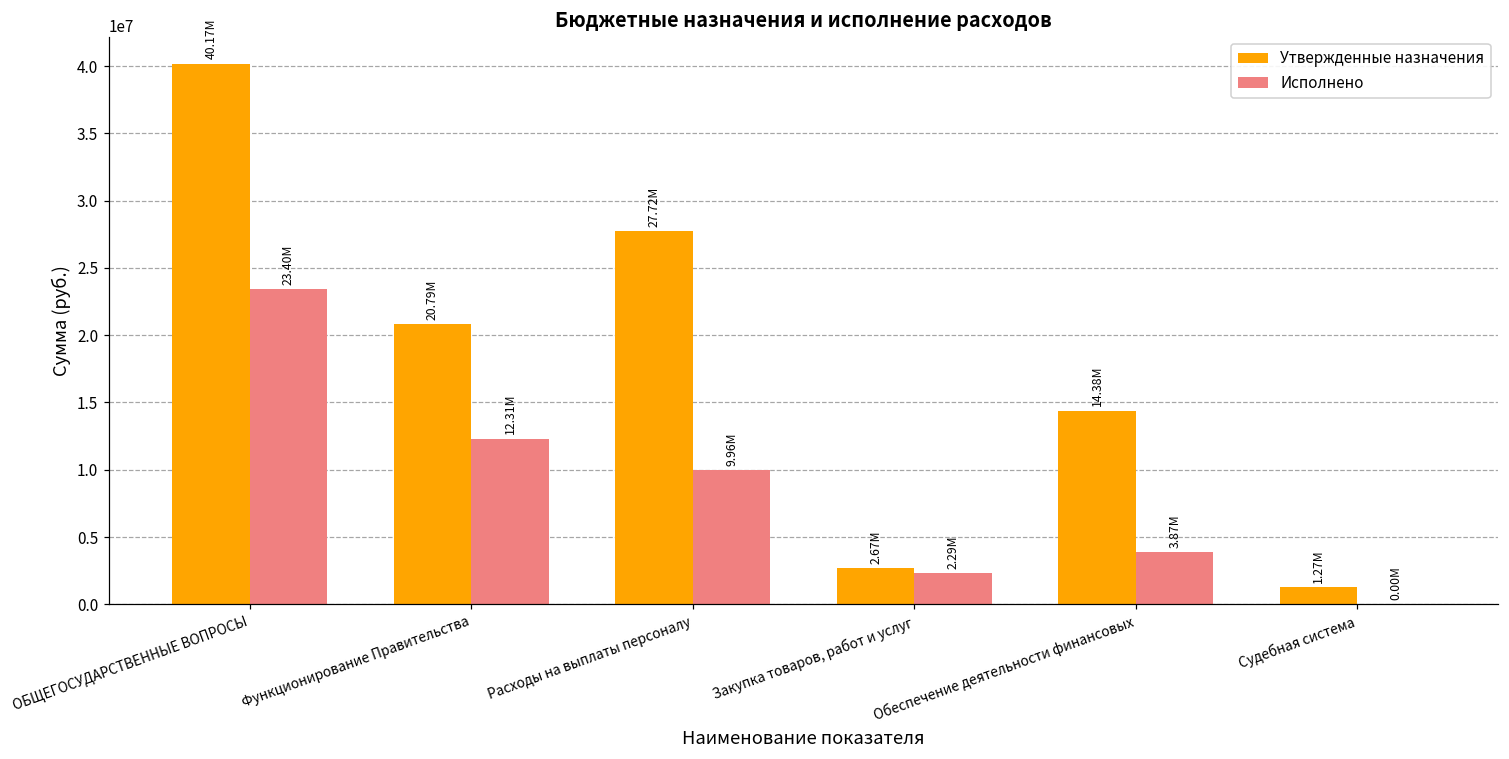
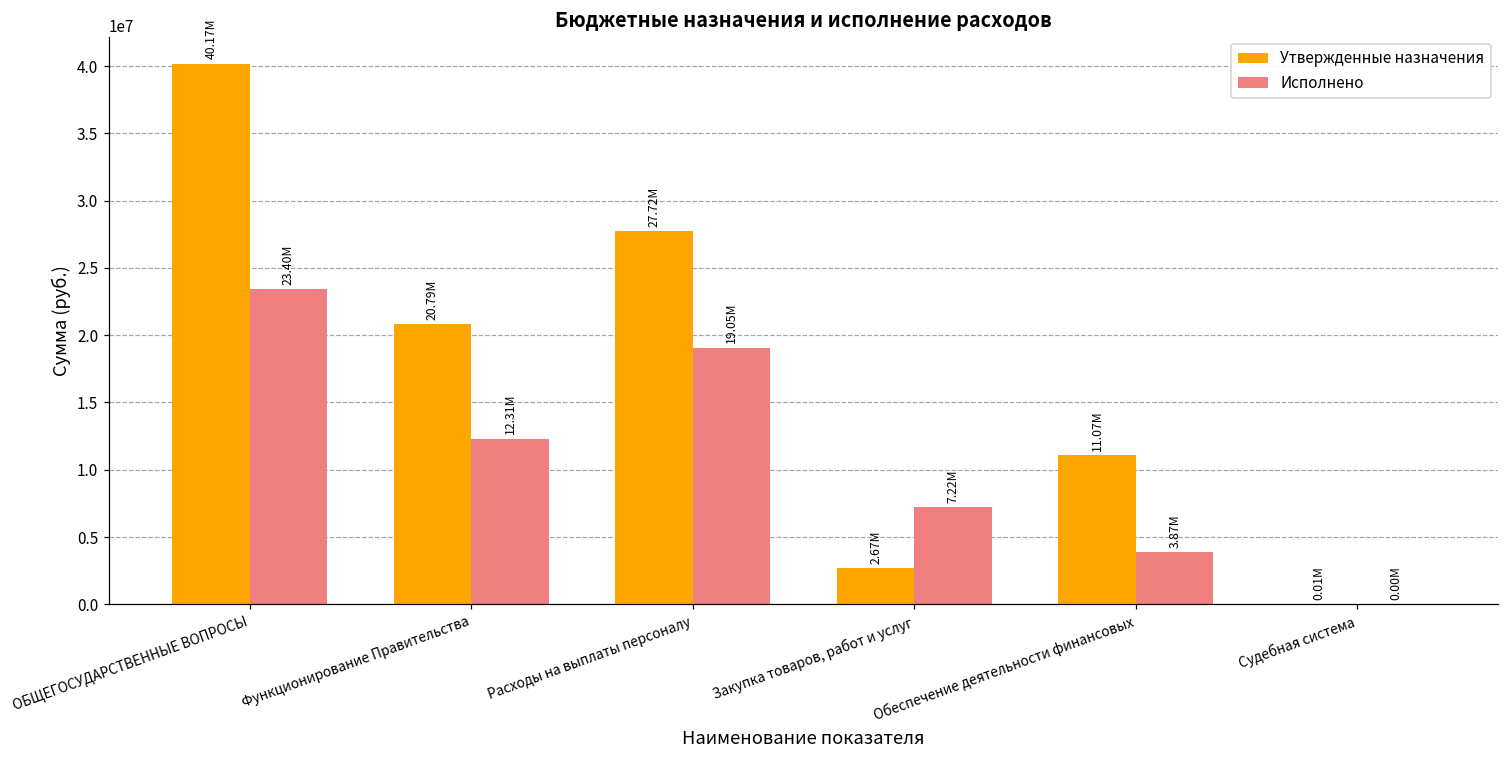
  {
    "Утвержденные назначения": {
      "ОБЩЕГОСУДАРСТВЕННЫЕ ВОПРОСЫ": "40.17M",
      "Функционирование Правительства": "20.79M",
      "Расходы на выплаты персоналу": "27.72M",
      "Закупка товаров, работ и услуг": "2.67M",
-     "Обеспечение деятельности финансовых": "14.38M",
-     "Судебная система": "1.27M"
+     "Обеспечение деятельности финансовых": "11.07M",
+     "Судебная система": "0.01M"
    },
    "Исполнено": {
      "ОБЩЕГОСУДАРСТВЕННЫЕ ВОПРОСЫ": "23.40M",
      "Функционирование Правительства": "12.31M",
-     "Расходы на выплаты персоналу": "9.96M",
-     "Закупка товаров, работ и услуг": "2.29M",
+     "Расходы на выплаты персоналу": "19.05M",
+     "Закупка товаров, работ и услуг": "7.22M",
      "Обеспечение деятельности финансовых": "3.87M"
    }
  }
